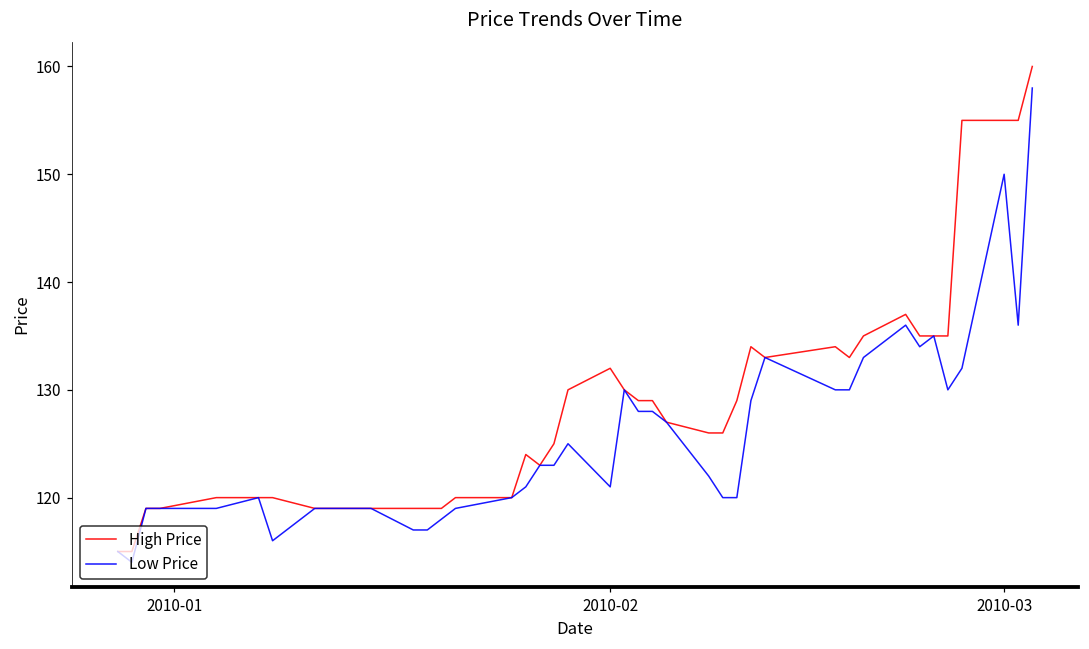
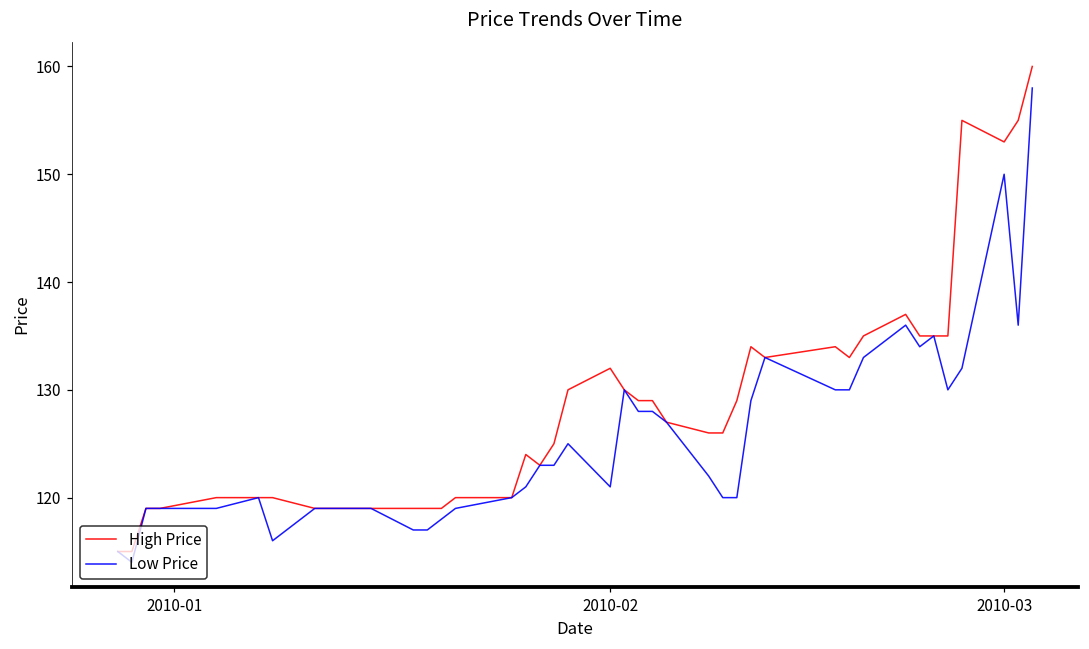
  {
    "High Price": {
      "2010-02": 132,
-     "2010-03": 155
+     "2010-03": 153
    },
    "Low Price": {
      "2010-02": 121,
      "2010-03": 150
    }
  }
